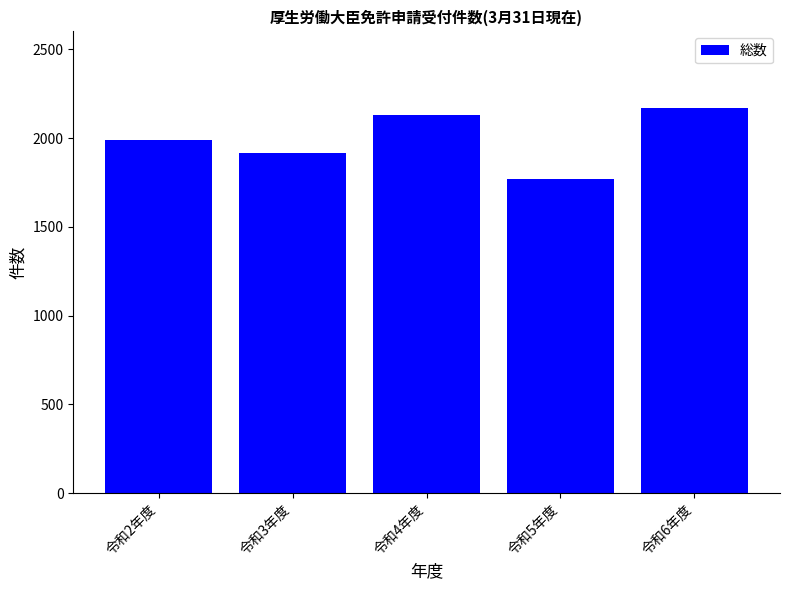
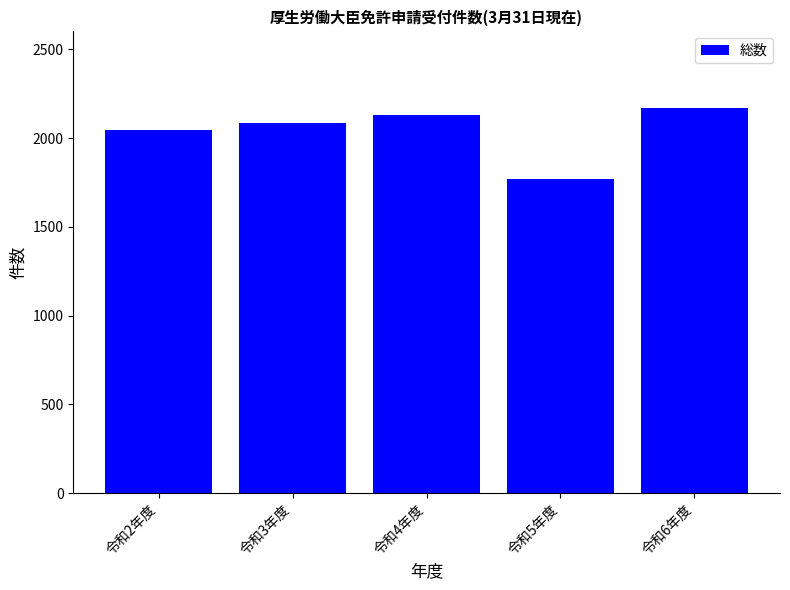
  {
-   "令和2年度": 1990,
-   "令和3年度": 1920,
+   "令和2年度": 2050,
+   "令和3年度": 2090,
    "令和4年度": 2130,
    "令和5年度": 1770,
    "令和6年度": 2170
  }
